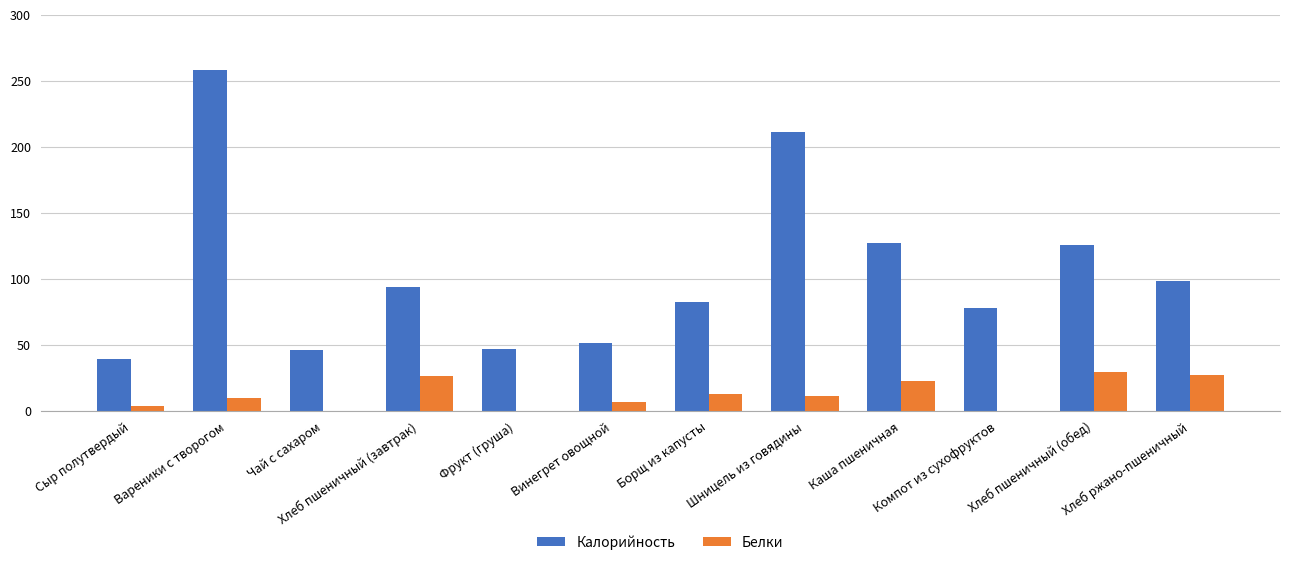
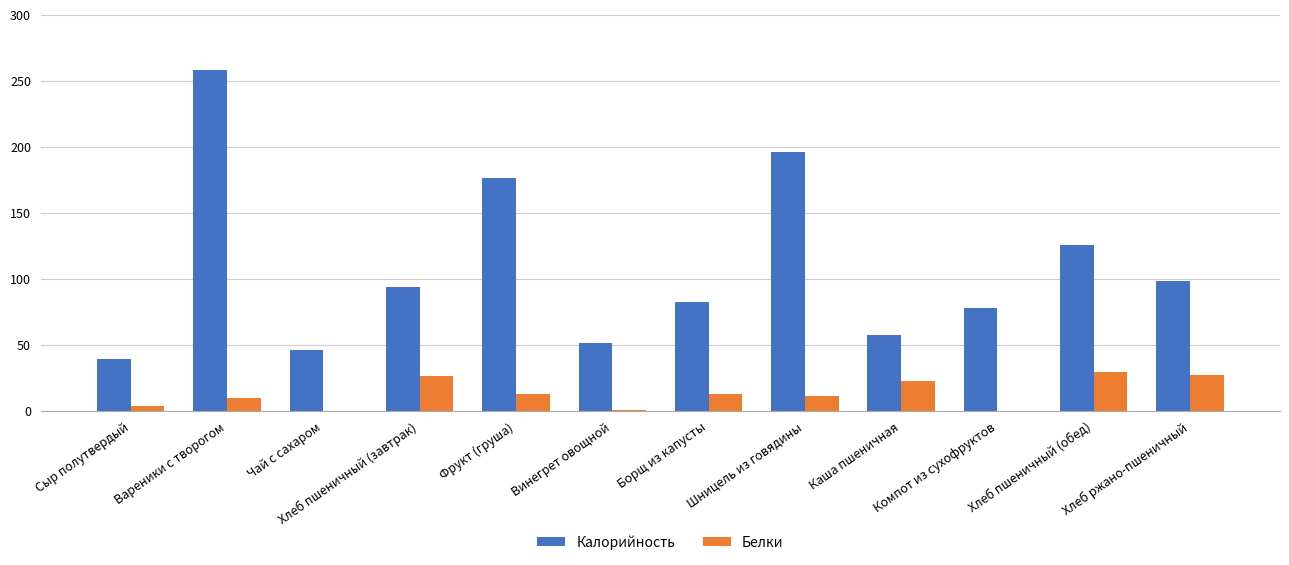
  {
    "Калорийность": {
      "Сыр полутвердый": 40,
      "Вареники с творогом": 259,
      "Чай с сахаром": 46,
      "Хлеб пшеничный (завтрак)": 94,
-     "Фрукт (груша)": 47,
+     "Фрукт (груша)": 177,
      "Винегрет овощной": 52,
      "Борщ из капусты": 82,
-     "Шницель из говядины": 212,
-     "Каша пшеничная": 127,
+     "Шницель из говядины": 197,
+     "Каша пшеничная": 58,
      "Компот из сухофруктов": 78,
      "Хлеб пшеничный (обед)": 126,
      "Хлеб ржано-пшеничный": 99
    },
    "Белки": {
      "Сыр полутвердый": 4,
      "Вареники с творогом": 10,
      "Хлеб пшеничный (завтрак)": 27,
-     "Фрукт (груша)": 0,
-     "Винегрет овощной": 7,
+     "Фрукт (груша)": 13,
+     "Винегрет овощной": 1,
      "Борщ из капусты": 13,
      "Шницель из говядины": 11,
      "Каша пшеничная": 23,
      "Хлеб пшеничный (обед)": 29,
      "Хлеб ржано-пшеничный": 27
    }
  }
